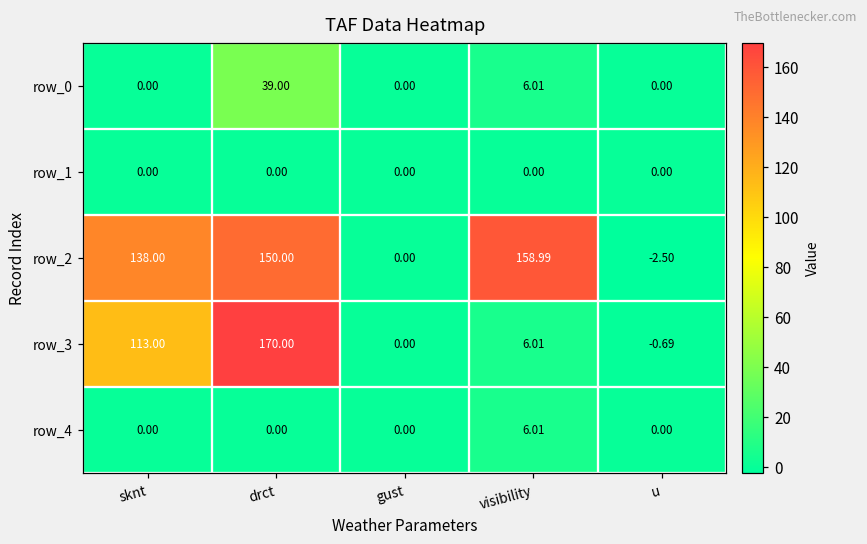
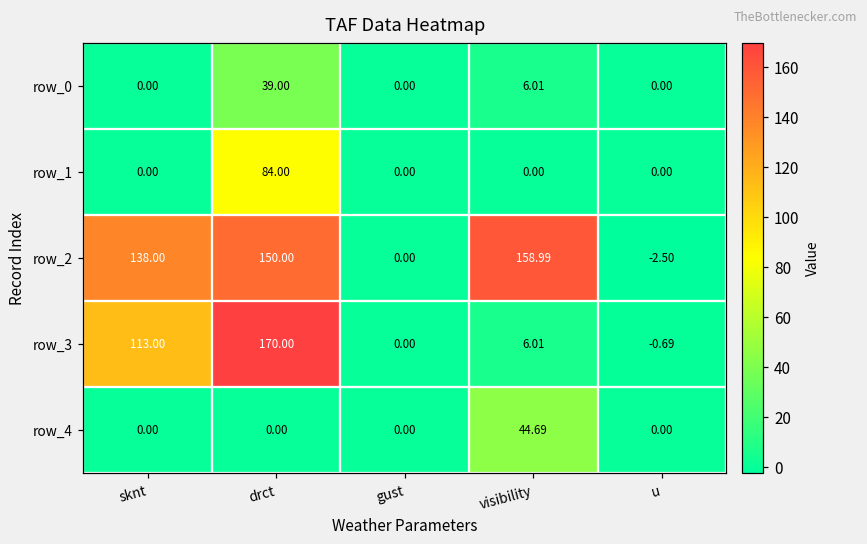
  {
    "row_0": {
      "sknt": 0.00,
      "drct": 39.00,
      "gust": 0.00,
      "visibility": 6.01,
      "u": 0.00
    },
    "row_1": {
      "sknt": 0.00,
-     "drct": 0.00,
+     "drct": 84.00,
      "gust": 0.00,
      "visibility": 0.00,
      "u": 0.00
    },
    "row_2": {
      "sknt": 138.00,
      "drct": 150.00,
      "gust": 0.00,
      "visibility": 158.99,
      "u": -2.50
    },
    "row_3": {
      "sknt": 113.00,
      "drct": 170.00,
      "gust": 0.00,
      "visibility": 6.01,
      "u": -0.69
    },
    "row_4": {
      "sknt": 0.00,
      "drct": 0.00,
      "gust": 0.00,
-     "visibility": 6.01,
+     "visibility": 44.69,
      "u": 0.00
    }
  }
